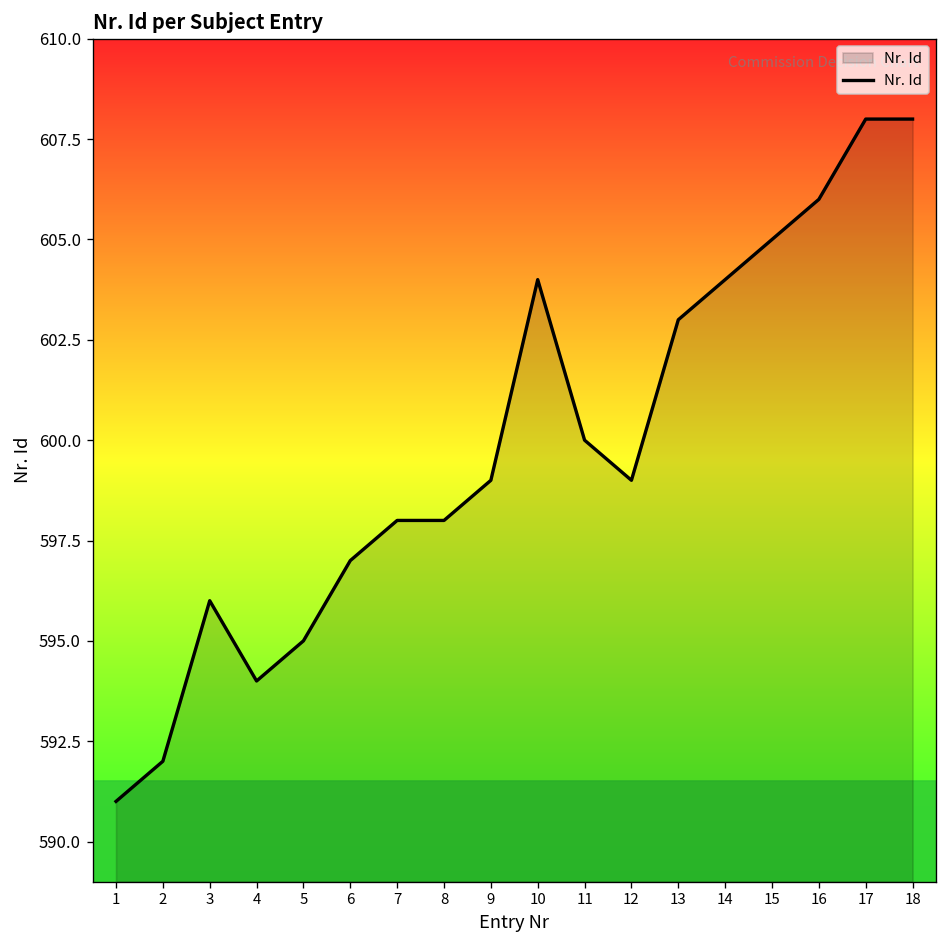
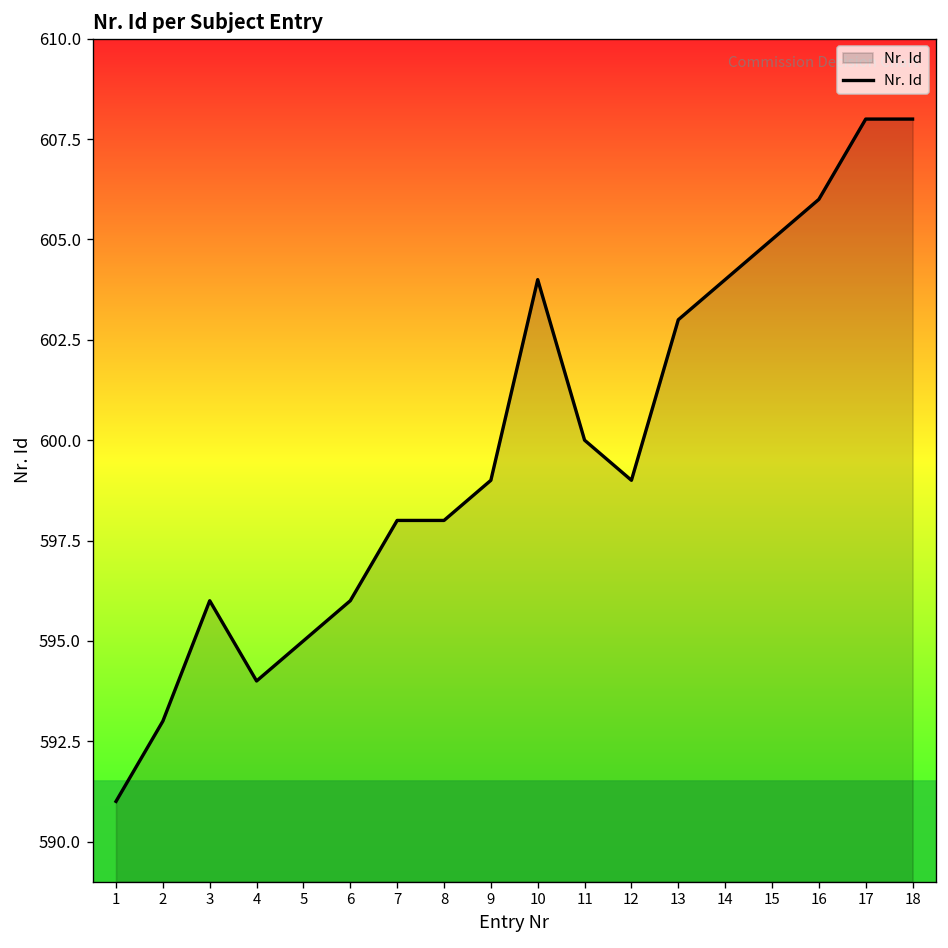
  {
-   "2": 592,
+   "2": 593,
    "3": 596,
    "4": 594,
    "5": 595,
-   "6": 597,
+   "6": 596,
    "7": 598,
    "8": 598,
    "9": 599,
    "10": 604,
    "11": 600,
    "12": 599,
    "13": 603,
    "14": 604,
    "15": 605,
    "16": 606,
    "17": 608,
    "18": 608
  }
